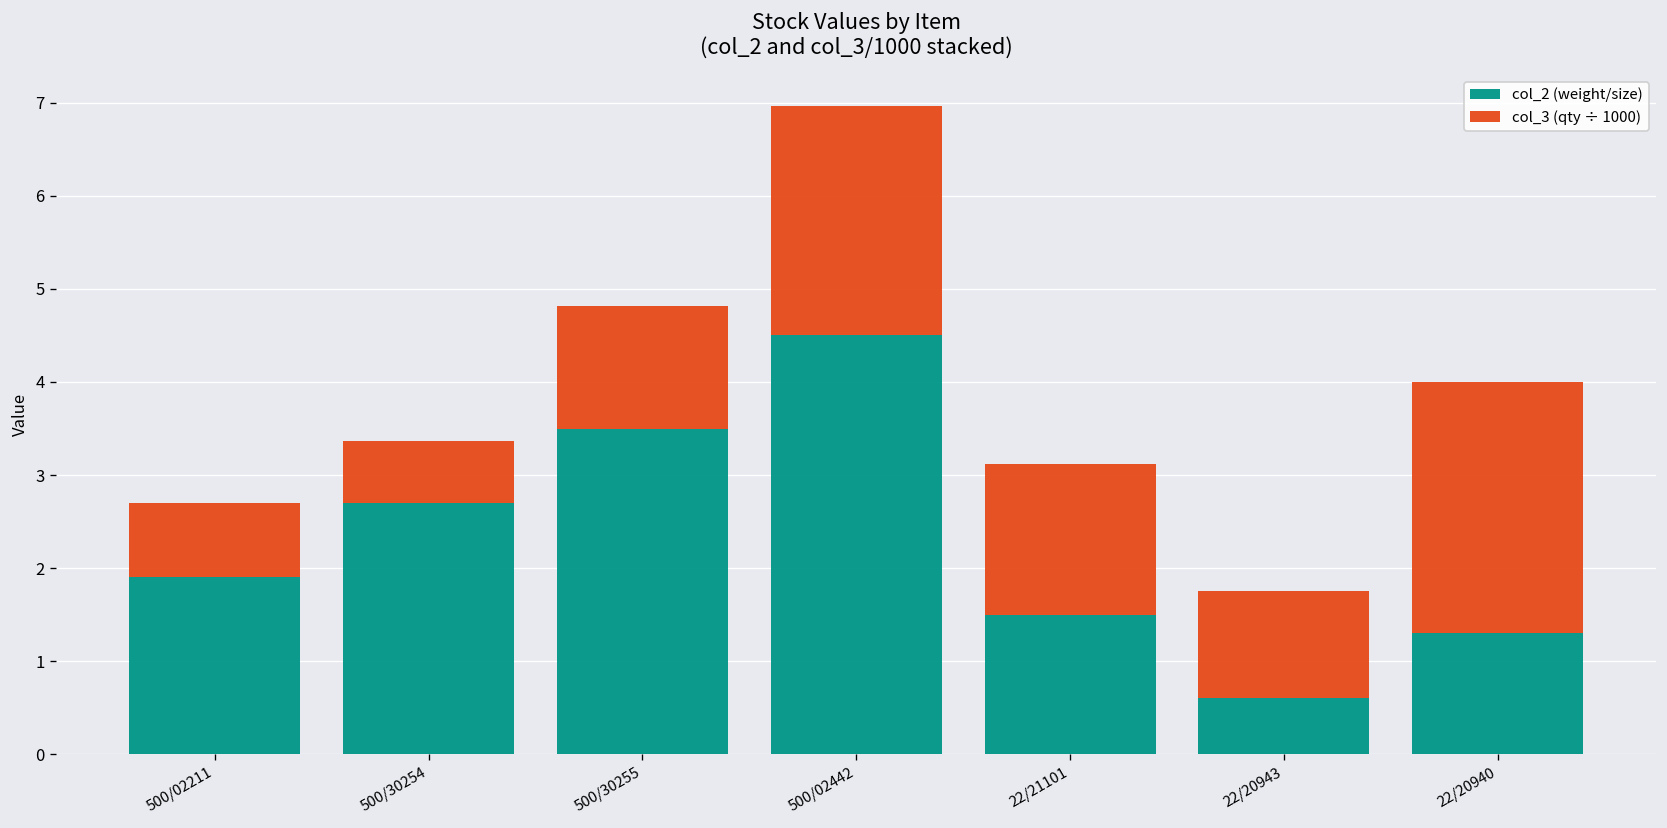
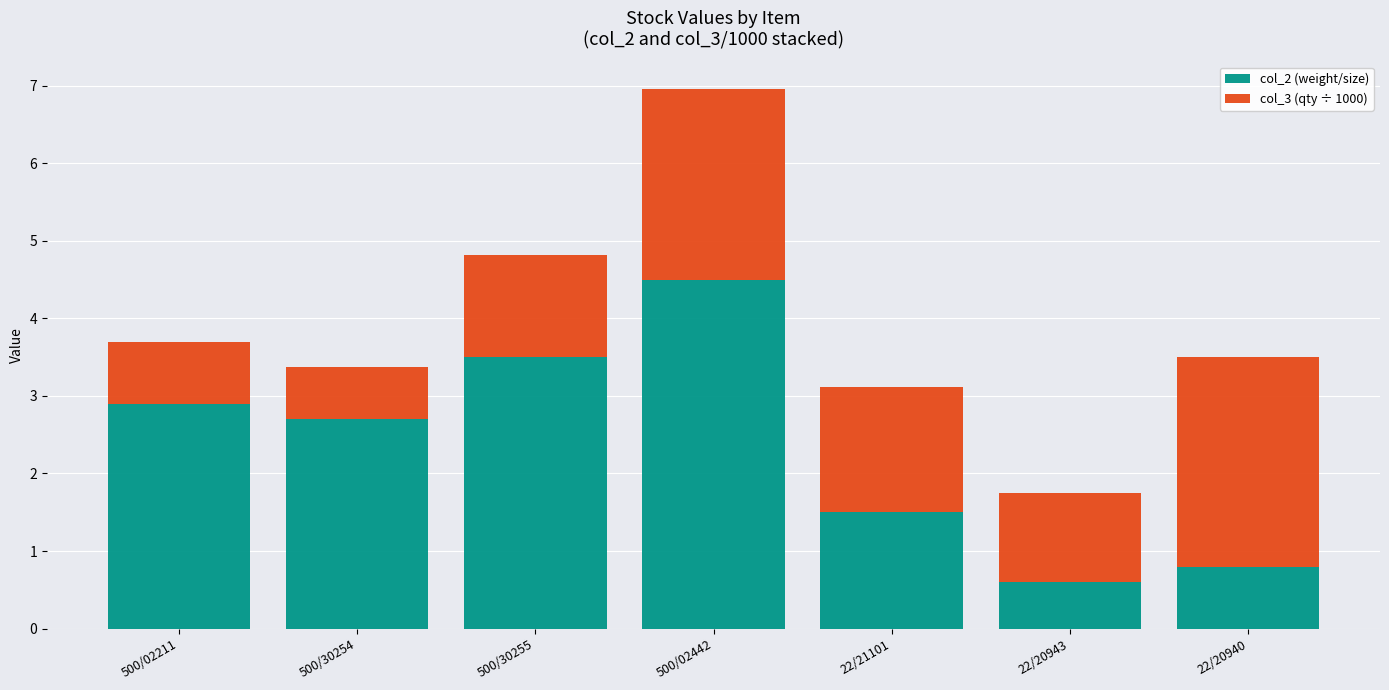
  {
    "col_2 (weight/size)": {
-     "500/02211": 1.9,
+     "500/02211": 2.9,
      "500/30254": 2.7,
      "500/30255": 3.5,
      "500/02442": 4.5,
      "22/21101": 1.5,
      "22/20943": 0.6,
-     "22/20940": 1.3
+     "22/20940": 0.8
    },
    "col_3 (qty ÷ 1000)": {
      "500/02211": 0.8,
      "500/30254": 0.7,
      "500/30255": 1.3,
      "500/02442": 2.5,
      "22/21101": 1.6,
      "22/20943": 1.2,
      "22/20940": 2.7
    }
  }
